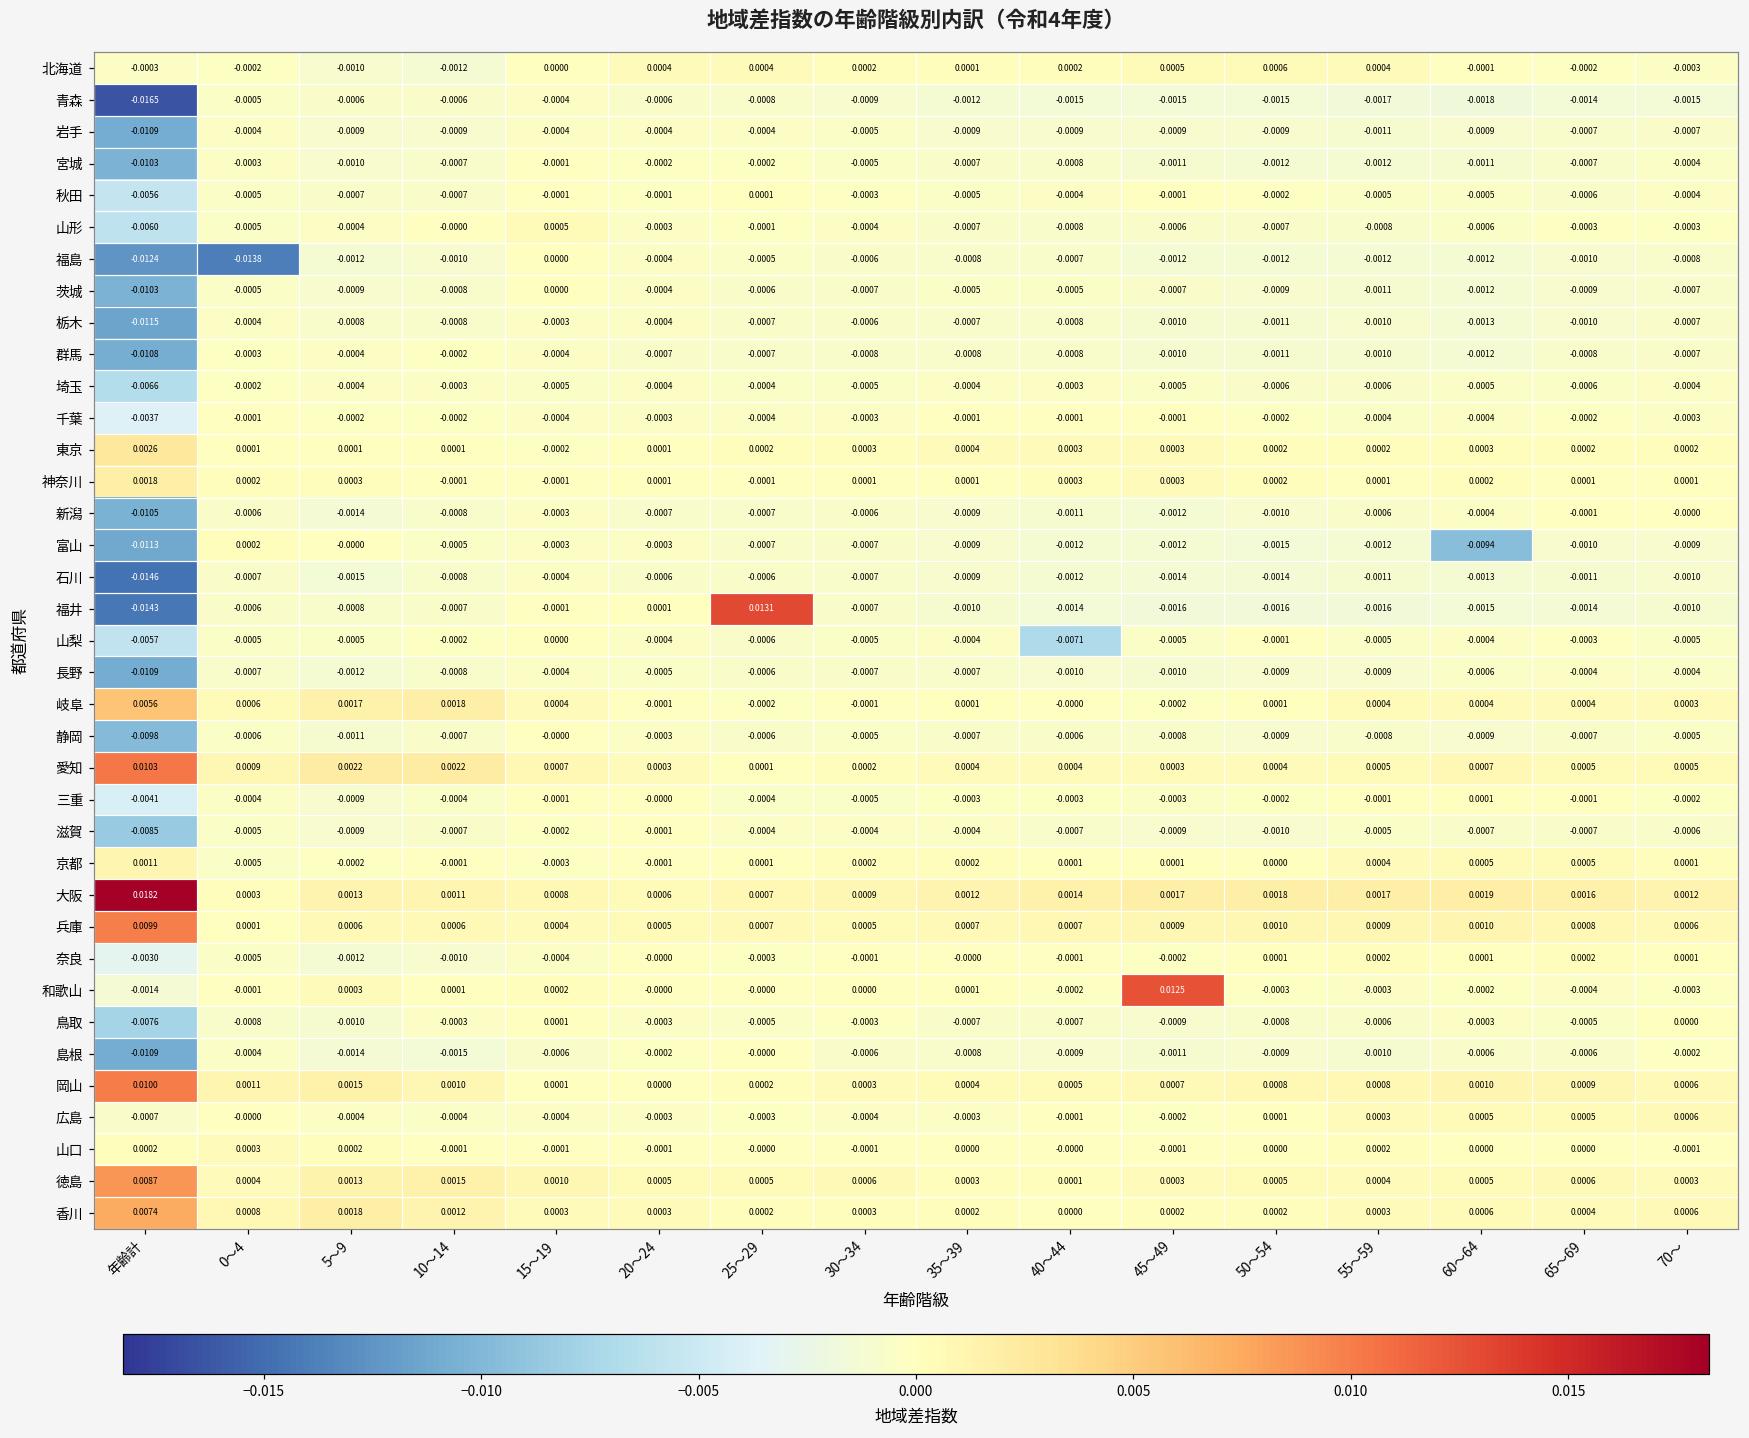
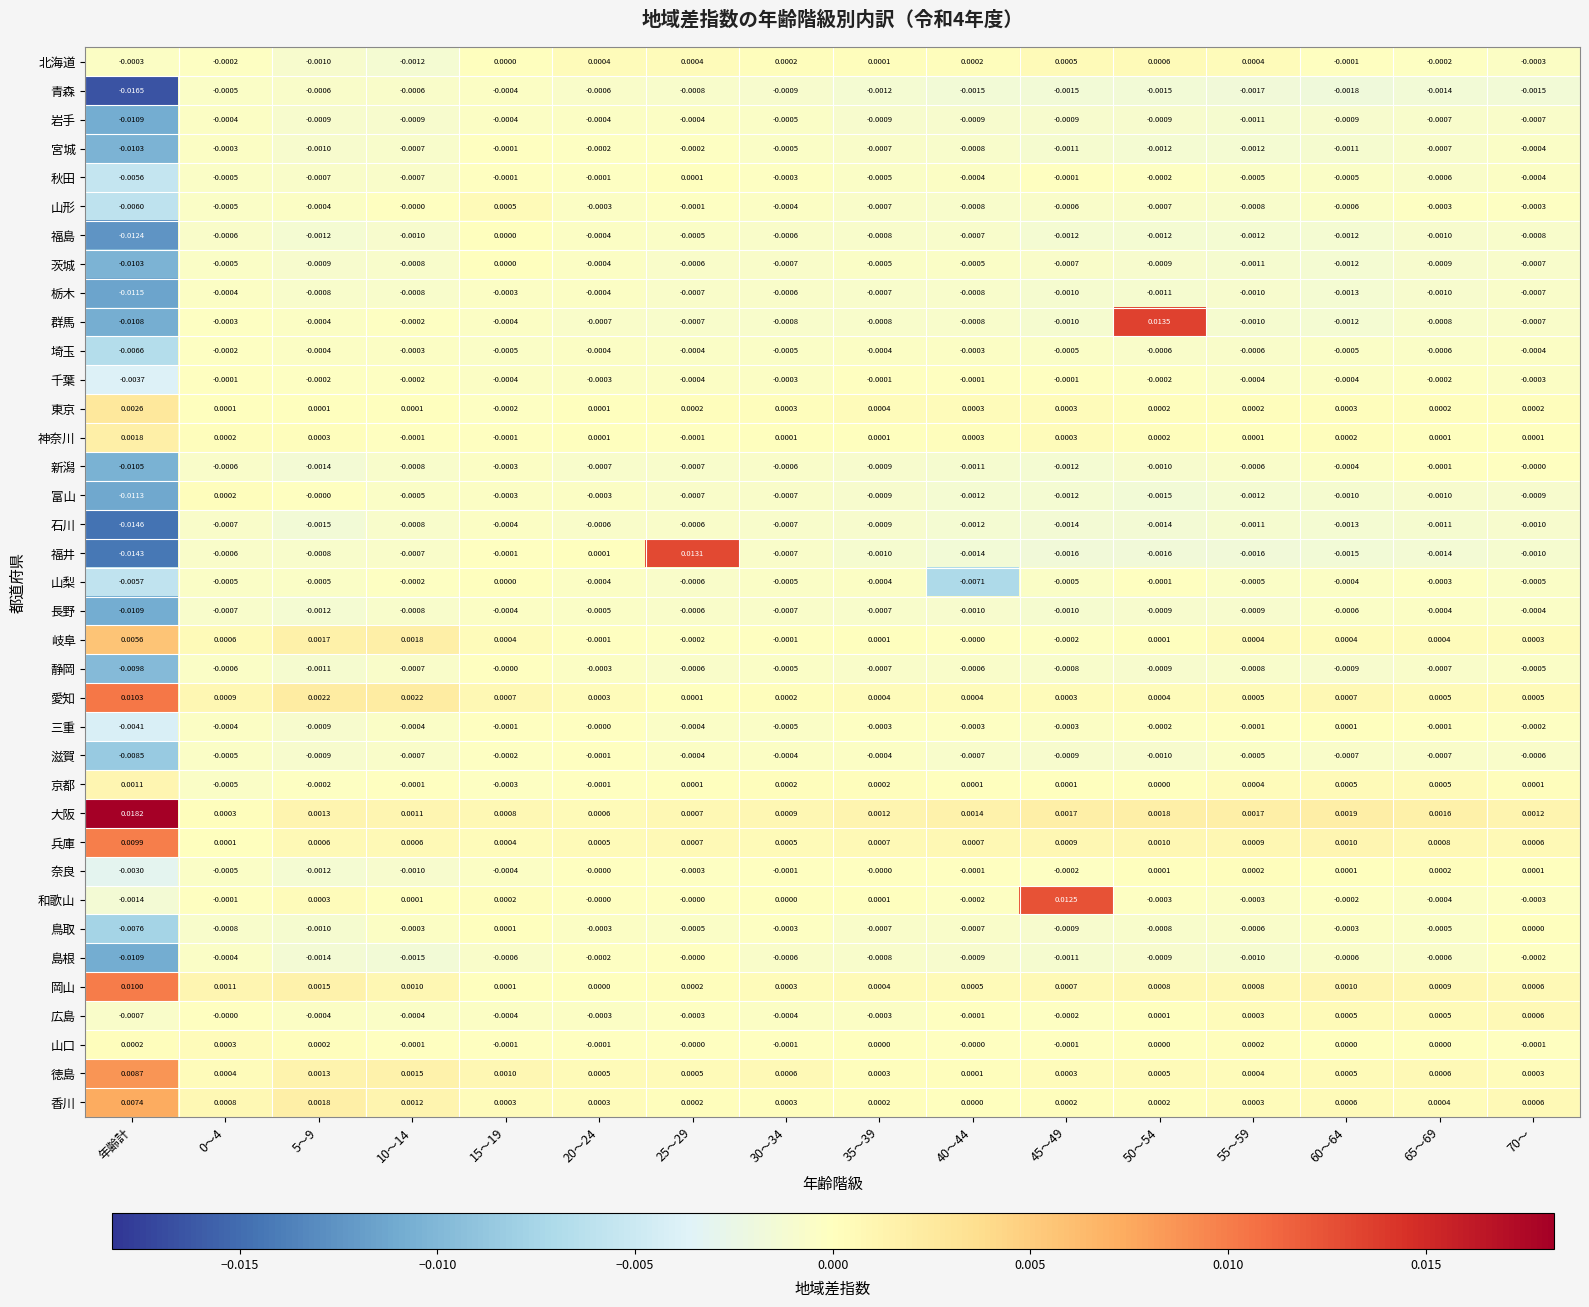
  {
    "福島": {
      "年齢計": -0.0124,
-     "0～4": -0.0138,
+     "0～4": -0.0006,
      "5～9": -0.0012,
      "10～14": -0.0010,
      "15～19": 0.0000,
      "20～24": -0.0004,
      "25～29": -0.0005,
      "30～34": -0.0006,
      "35～39": -0.0008,
      "40～44": -0.0007,
      "45～49": -0.0012,
      "50～54": -0.0012,
      "55～59": -0.0012,
      "60～64": -0.0012,
      "65～69": -0.0010,
      "70～": -0.0008
    },
    "群馬": {
      "年齢計": -0.0108,
      "0～4": -0.0003,
      "5～9": -0.0004,
      "10～14": -0.0002,
      "15～19": -0.0004,
      "20～24": -0.0007,
      "25～29": -0.0007,
      "30～34": -0.0008,
      "35～39": -0.0008,
      "40～44": -0.0008,
      "45～49": -0.0010,
-     "50～54": -0.0011,
+     "50～54": 0.0135,
      "55～59": -0.0010,
      "60～64": -0.0012,
      "65～69": -0.0008,
      "70～": -0.0007
    },
    "富山": {
      "年齢計": -0.0113,
      "0～4": 0.0002,
      "5～9": -0.0000,
      "10～14": -0.0005,
      "15～19": -0.0003,
      "20～24": -0.0003,
      "25～29": -0.0007,
      "30～34": -0.0007,
      "35～39": -0.0009,
      "40～44": -0.0012,
      "45～49": -0.0012,
      "50～54": -0.0015,
      "55～59": -0.0012,
-     "60～64": -0.0094,
+     "60～64": -0.0010,
      "65～69": -0.0010,
      "70～": -0.0009
    }
  }
